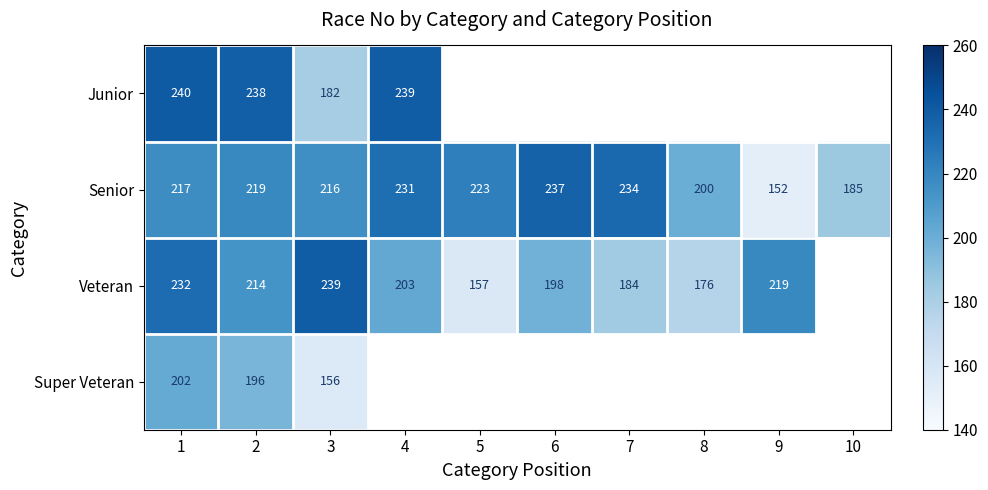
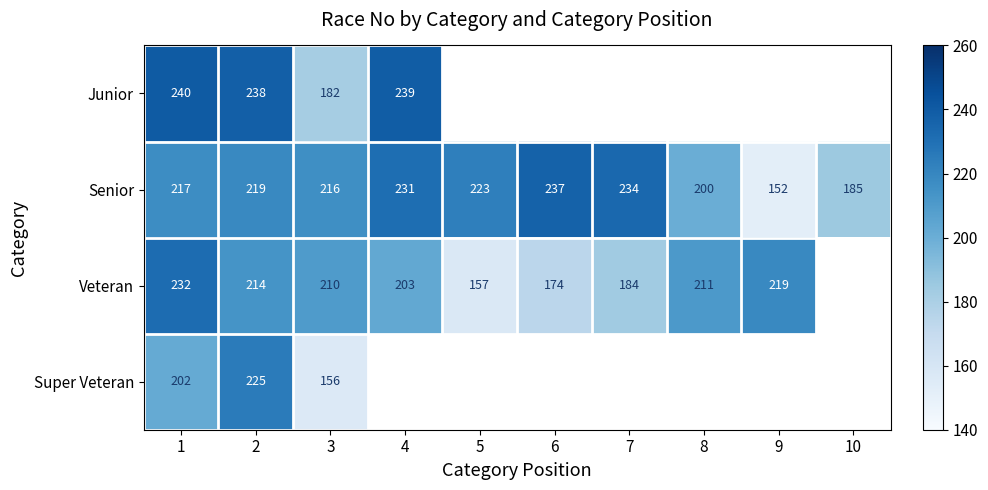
  {
    "Junior": {
      "1": 240,
      "2": 238,
      "3": 182,
      "4": 239
    },
    "Senior": {
      "1": 217,
      "2": 219,
      "3": 216,
      "4": 231,
      "5": 223,
      "6": 237,
      "7": 234,
      "8": 200,
      "9": 152,
      "10": 185
    },
    "Veteran": {
      "1": 232,
      "2": 214,
-     "3": 239,
+     "3": 210,
      "4": 203,
      "5": 157,
-     "6": 198,
+     "6": 174,
      "7": 184,
-     "8": 176,
+     "8": 211,
      "9": 219
    },
    "Super Veteran": {
      "1": 202,
-     "2": 196,
+     "2": 225,
      "3": 156
    }
  }
